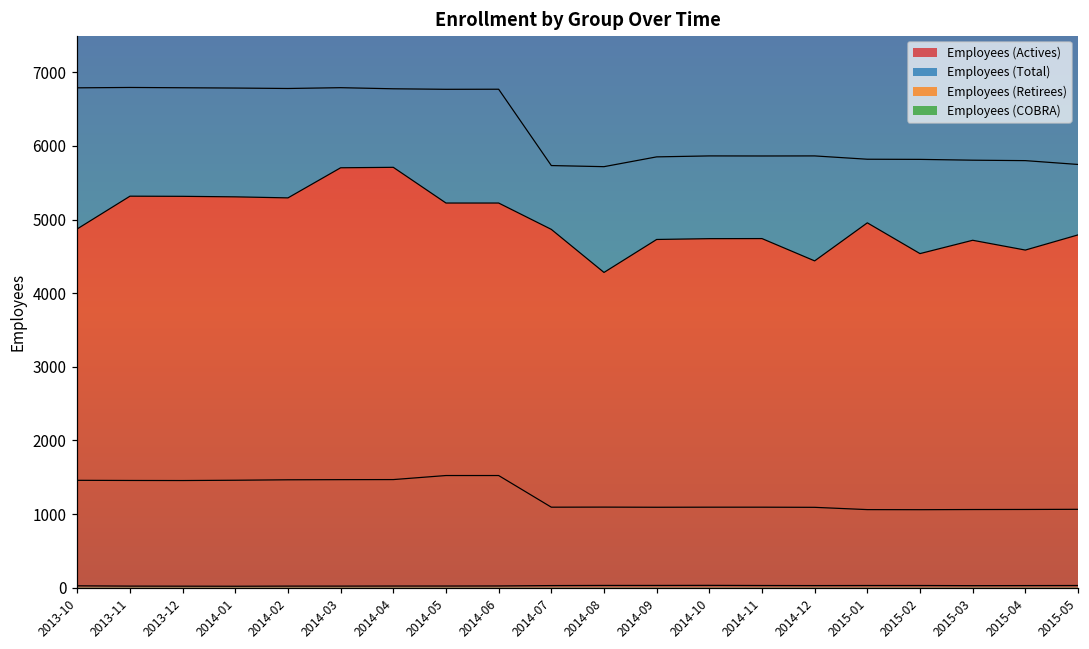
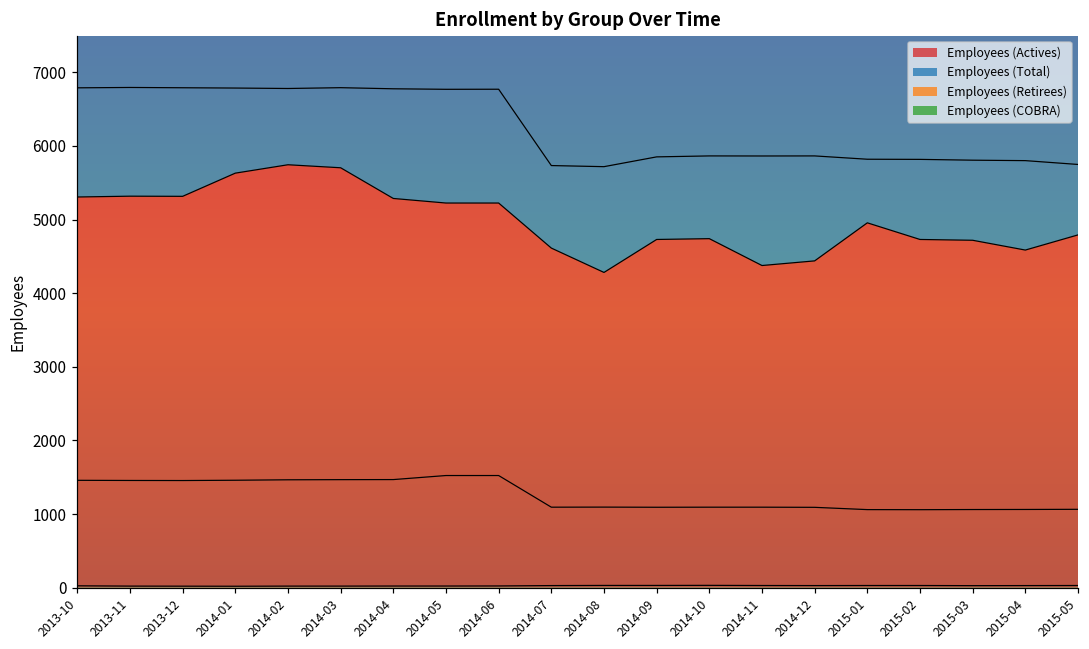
  {
    "Employees (Actives)": {
-     "2013-10": 4900,
+     "2013-10": 5300,
      "2013-11": 5300,
      "2013-12": 5300,
-     "2014-01": 5300,
-     "2014-02": 5300,
+     "2014-01": 5600,
+     "2014-02": 5700,
      "2014-03": 5700,
-     "2014-04": 5700,
+     "2014-04": 5300,
      "2014-05": 5200,
      "2014-06": 5200,
-     "2014-07": 4900,
+     "2014-07": 4600,
      "2014-08": 4300,
      "2014-09": 4700,
      "2014-10": 4700,
-     "2014-11": 4700,
+     "2014-11": 4400,
      "2014-12": 4400,
      "2015-01": 5000,
-     "2015-02": 4500,
+     "2015-02": 4700,
      "2015-03": 4700,
      "2015-04": 4600,
      "2015-05": 4800
    }
  }
